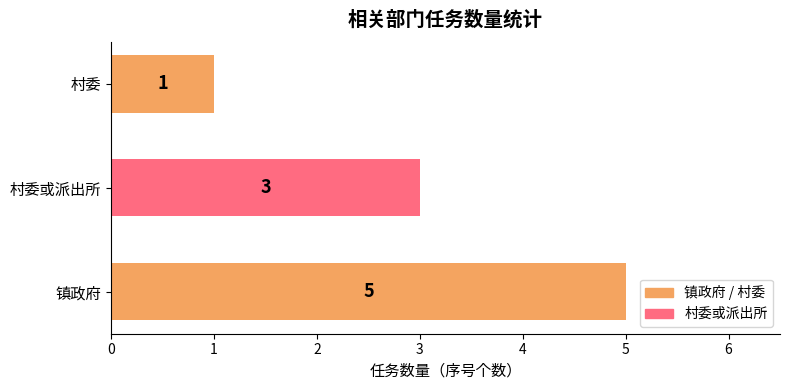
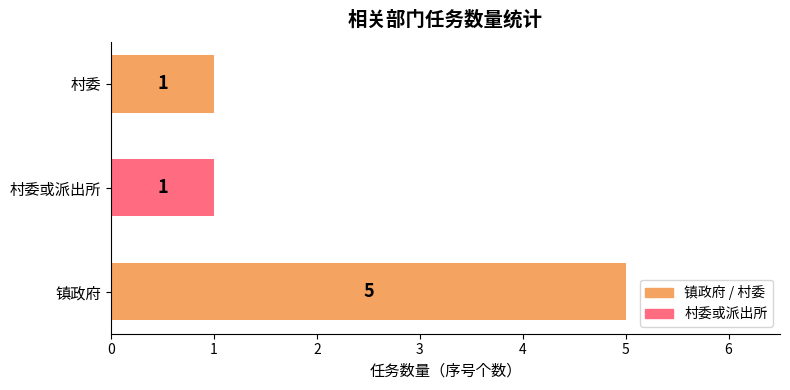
  {
    "村委": 1,
-   "村委或派出所": 3,
+   "村委或派出所": 1,
    "镇政府": 5
  }
